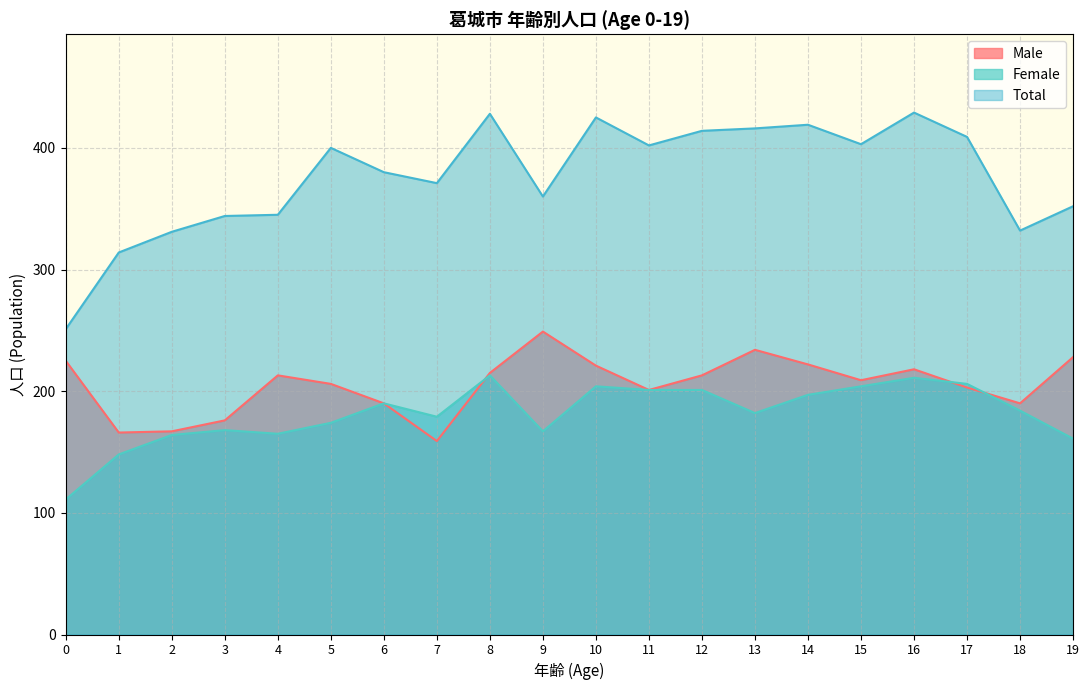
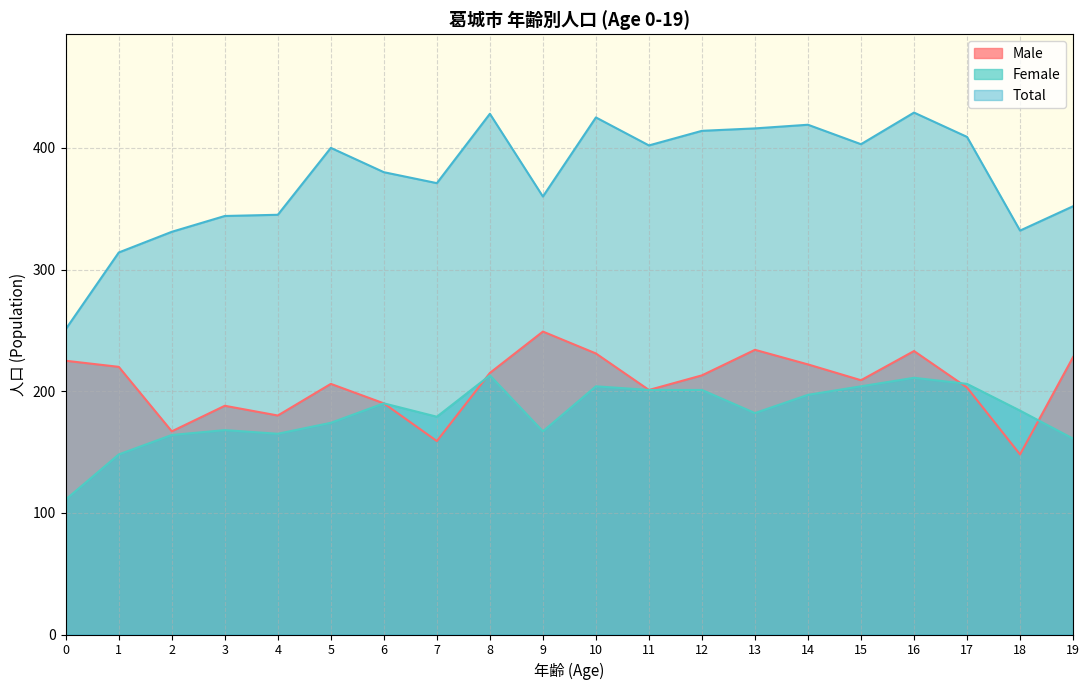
  {
    "Male": {
      "0": 225,
-     "1": 166,
+     "1": 220,
      "2": 167,
-     "3": 176,
-     "4": 213,
+     "3": 188,
+     "4": 180,
      "5": 206,
      "7": 159,
      "9": 249,
-     "10": 221,
+     "10": 231,
      "12": 213,
      "13": 234,
      "14": 222,
      "15": 209,
-     "16": 218,
+     "16": 233,
      "17": 203,
-     "18": 190,
+     "18": 148,
      "19": 228
    }
  }
